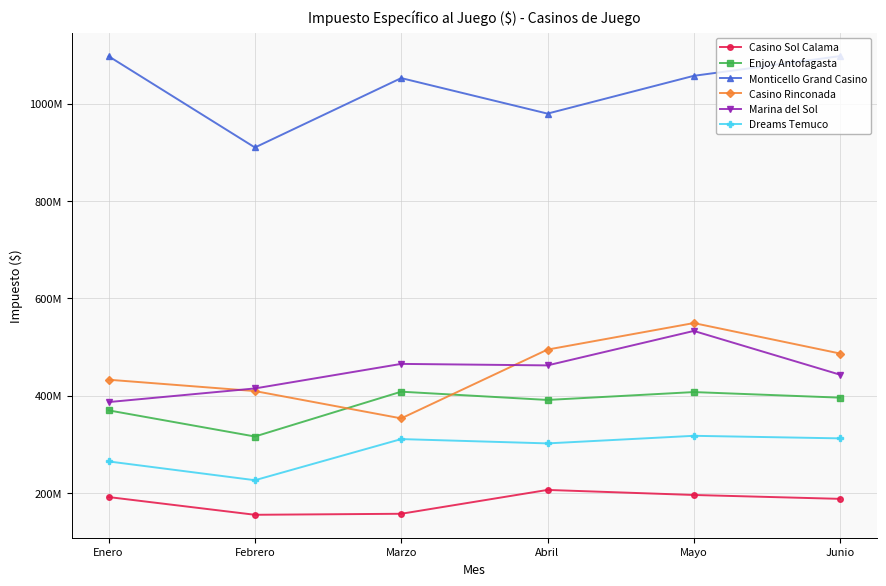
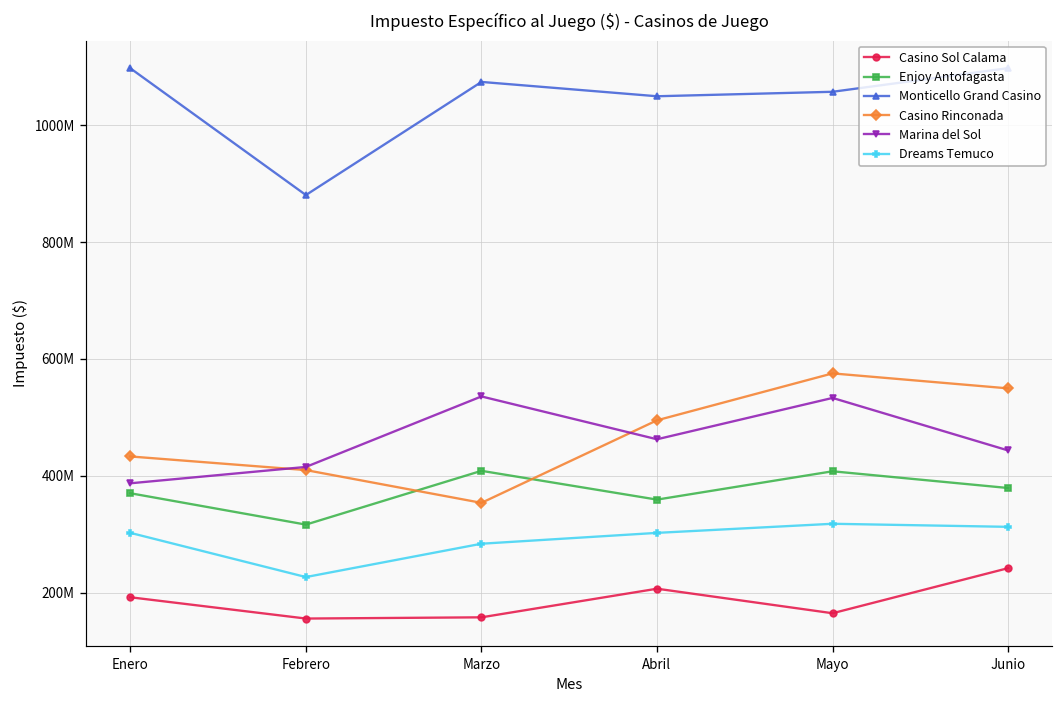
  {
    "Casino Sol Calama": {
      "Enero": 190000000,
      "Febrero": 160000000,
      "Marzo": 160000000,
      "Abril": 210000000,
-     "Mayo": 200000000,
-     "Junio": 190000000
+     "Mayo": 160000000,
+     "Junio": 240000000
    },
    "Enjoy Antofagasta": {
      "Enero": 370000000,
      "Febrero": 320000000,
      "Marzo": 410000000,
-     "Abril": 390000000,
+     "Abril": 360000000,
      "Mayo": 410000000,
-     "Junio": 400000000
+     "Junio": 380000000
    },
    "Monticello Grand Casino": {
      "Enero": 1100000000,
-     "Febrero": 910000000,
-     "Marzo": 1050000000,
-     "Abril": 980000000,
+     "Febrero": 880000000,
+     "Marzo": 1070000000,
+     "Abril": 1050000000,
      "Mayo": 1060000000
    },
    "Casino Rinconada": {
      "Enero": 430000000,
      "Febrero": 410000000,
      "Marzo": 350000000,
      "Abril": 490000000,
-     "Mayo": 550000000,
-     "Junio": 490000000
+     "Mayo": 580000000,
+     "Junio": 550000000
    },
    "Marina del Sol": {
      "Enero": 390000000,
      "Febrero": 420000000,
-     "Marzo": 470000000,
+     "Marzo": 540000000,
      "Abril": 460000000,
      "Mayo": 530000000,
      "Junio": 440000000
    },
    "Dreams Temuco": {
-     "Enero": 270000000,
+     "Enero": 300000000,
      "Febrero": 230000000,
-     "Marzo": 310000000,
+     "Marzo": 280000000,
      "Abril": 300000000,
      "Mayo": 320000000,
      "Junio": 310000000
    }
  }
